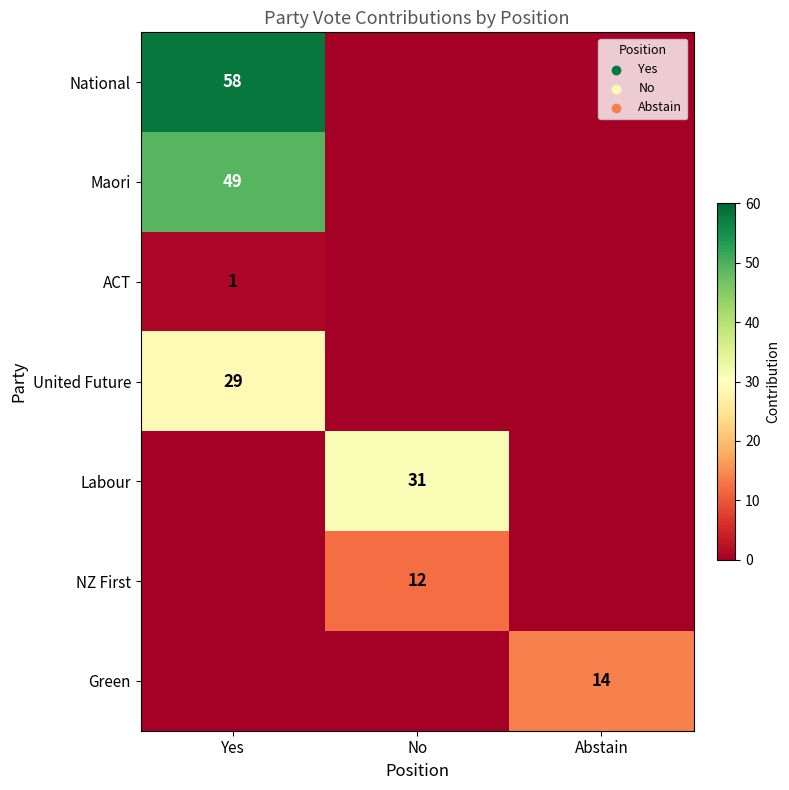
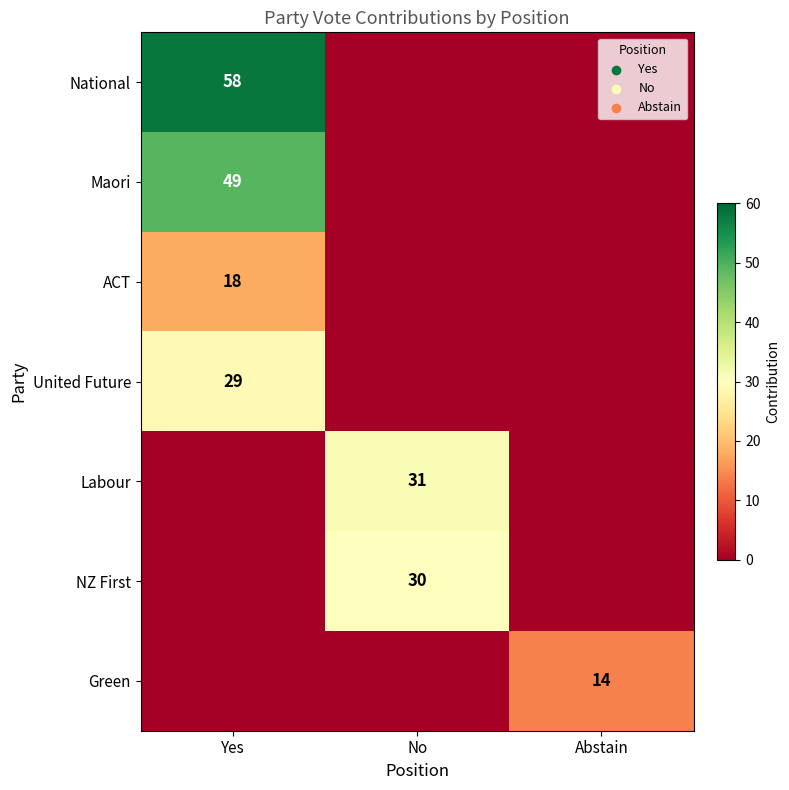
  {
    "National": {
      "Yes": 58
    },
    "Maori": {
      "Yes": 49
    },
    "ACT": {
-     "Yes": 1
+     "Yes": 18
    },
    "United Future": {
      "Yes": 29
    },
    "Labour": {
      "No": 31
    },
    "NZ First": {
-     "No": 12
+     "No": 30
    },
    "Green": {
      "Abstain": 14
    }
  }
